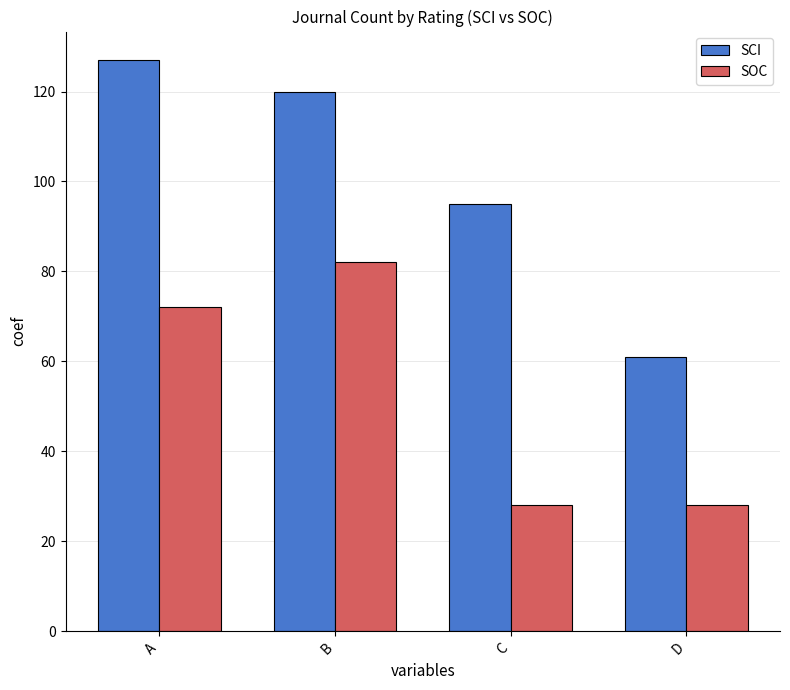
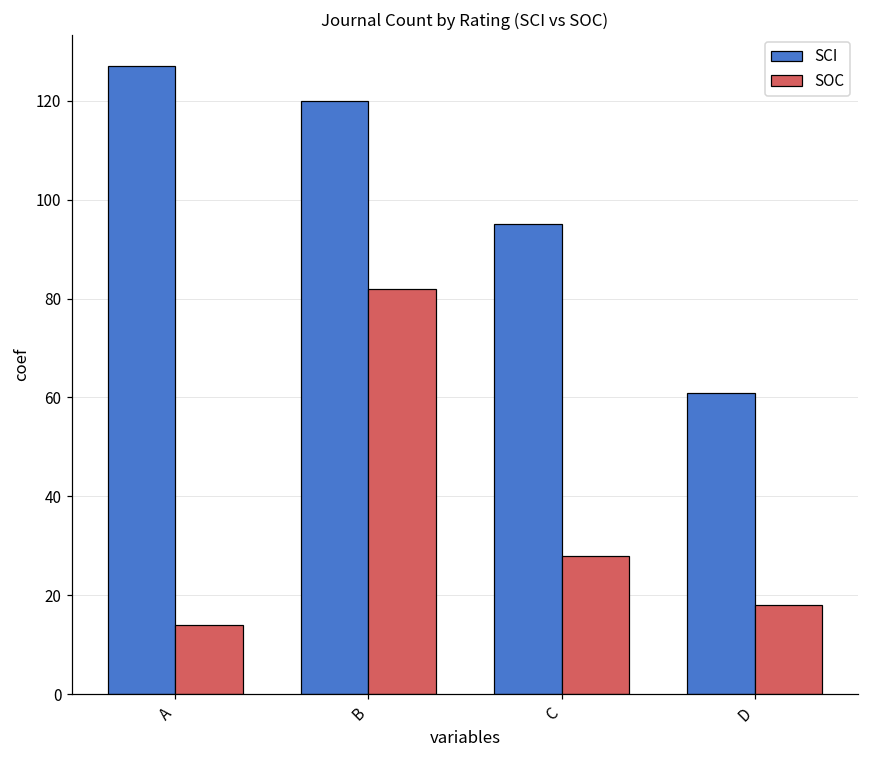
  {
    "SCI": {
      "A": 127,
      "B": 120,
      "C": 95,
      "D": 61
    },
    "SOC": {
-     "A": 72,
+     "A": 14,
      "B": 82,
      "C": 28,
-     "D": 28
+     "D": 18
    }
  }
